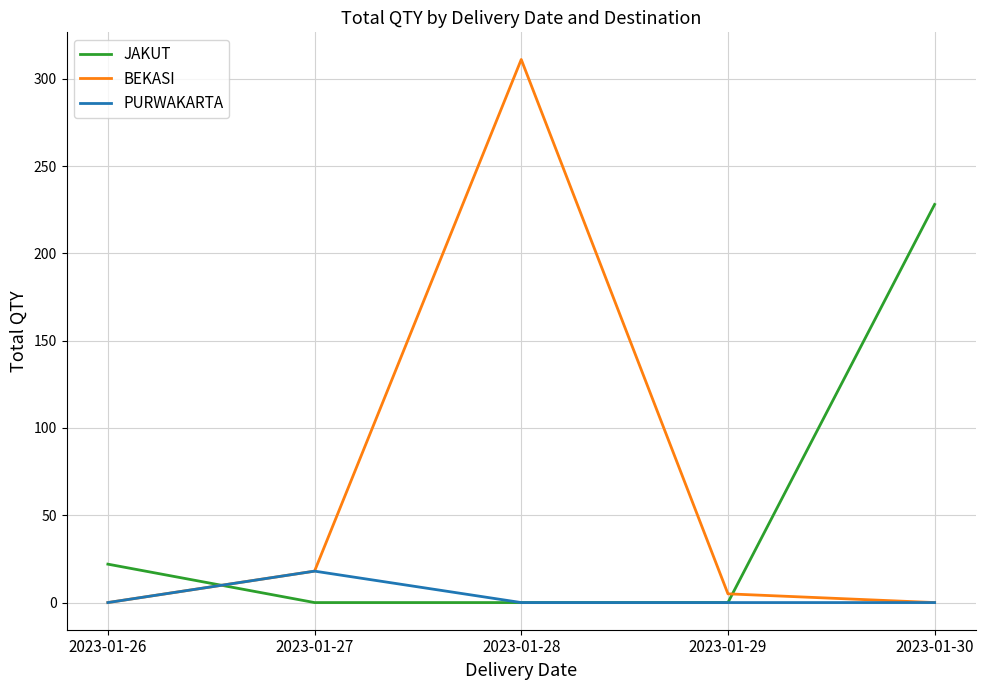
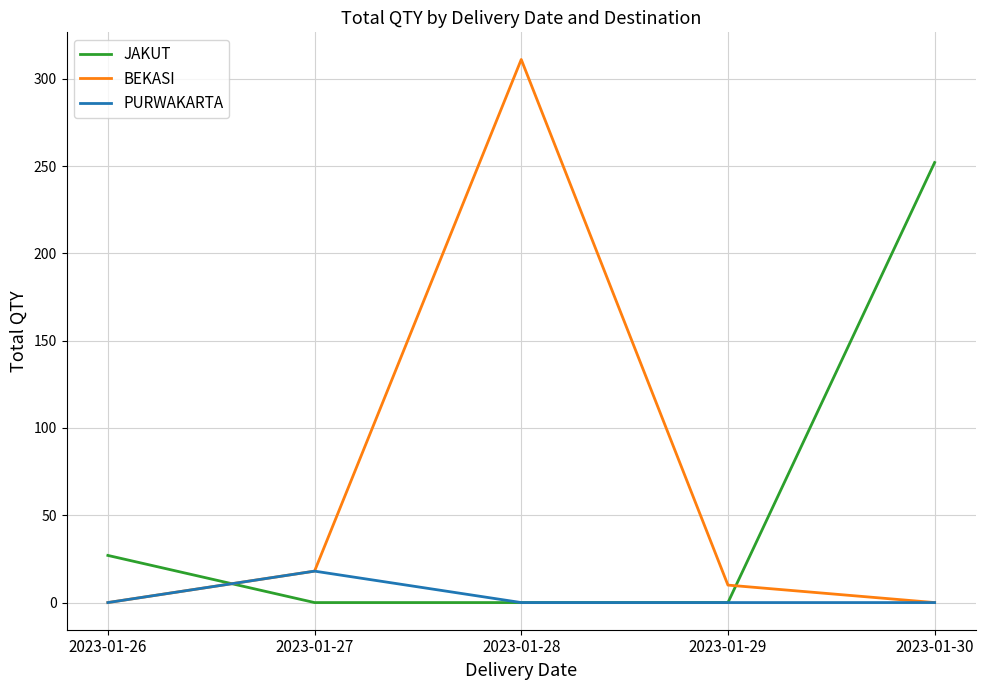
  {
    "JAKUT": {
-     "2023-01-26": 22,
+     "2023-01-26": 27,
      "2023-01-27": 0,
-     "2023-01-30": 228
+     "2023-01-30": 252
    },
    "BEKASI": {
      "2023-01-28": 311,
-     "2023-01-29": 5
+     "2023-01-29": 10
    }
  }
